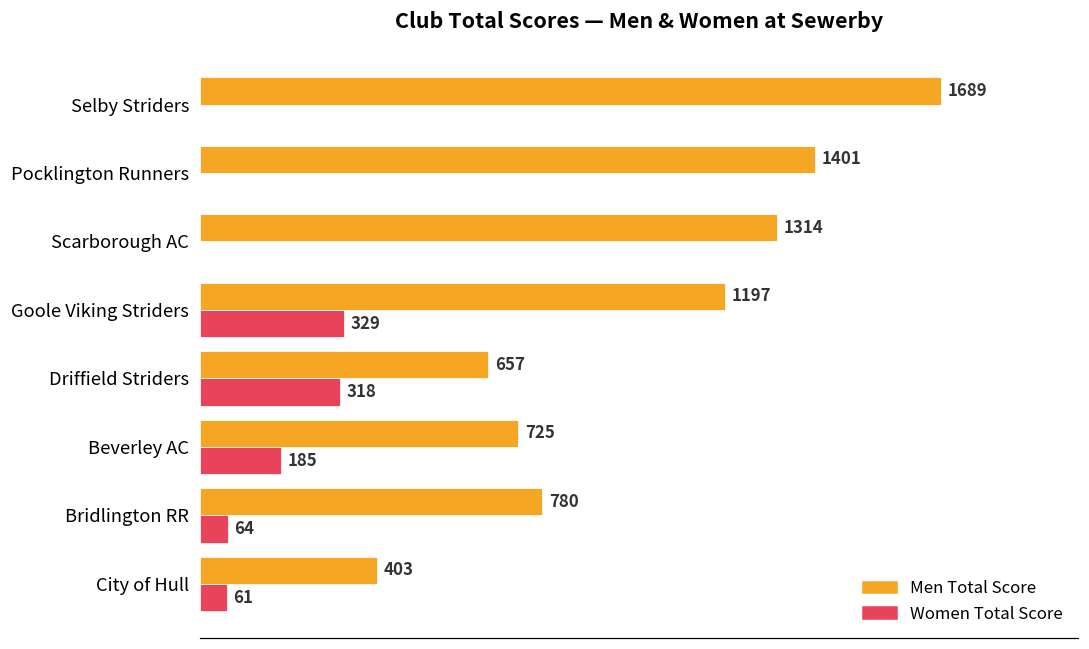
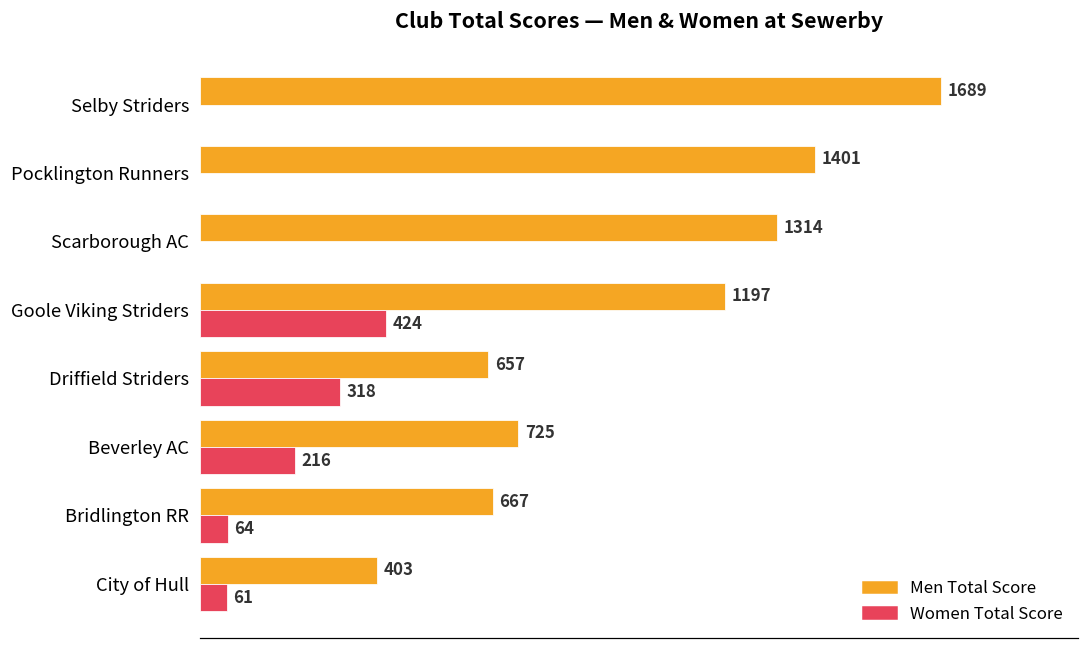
  {
    "Men Total Score": {
      "Selby Striders": 1689,
      "Pocklington Runners": 1401,
      "Scarborough AC": 1314,
      "Goole Viking Striders": 1197,
      "Driffield Striders": 657,
      "Beverley AC": 725,
-     "Bridlington RR": 780,
+     "Bridlington RR": 667,
      "City of Hull": 403
    },
    "Women Total Score": {
-     "Goole Viking Striders": 329,
+     "Goole Viking Striders": 424,
      "Driffield Striders": 318,
-     "Beverley AC": 185,
+     "Beverley AC": 216,
      "Bridlington RR": 64,
      "City of Hull": 61
    }
  }
